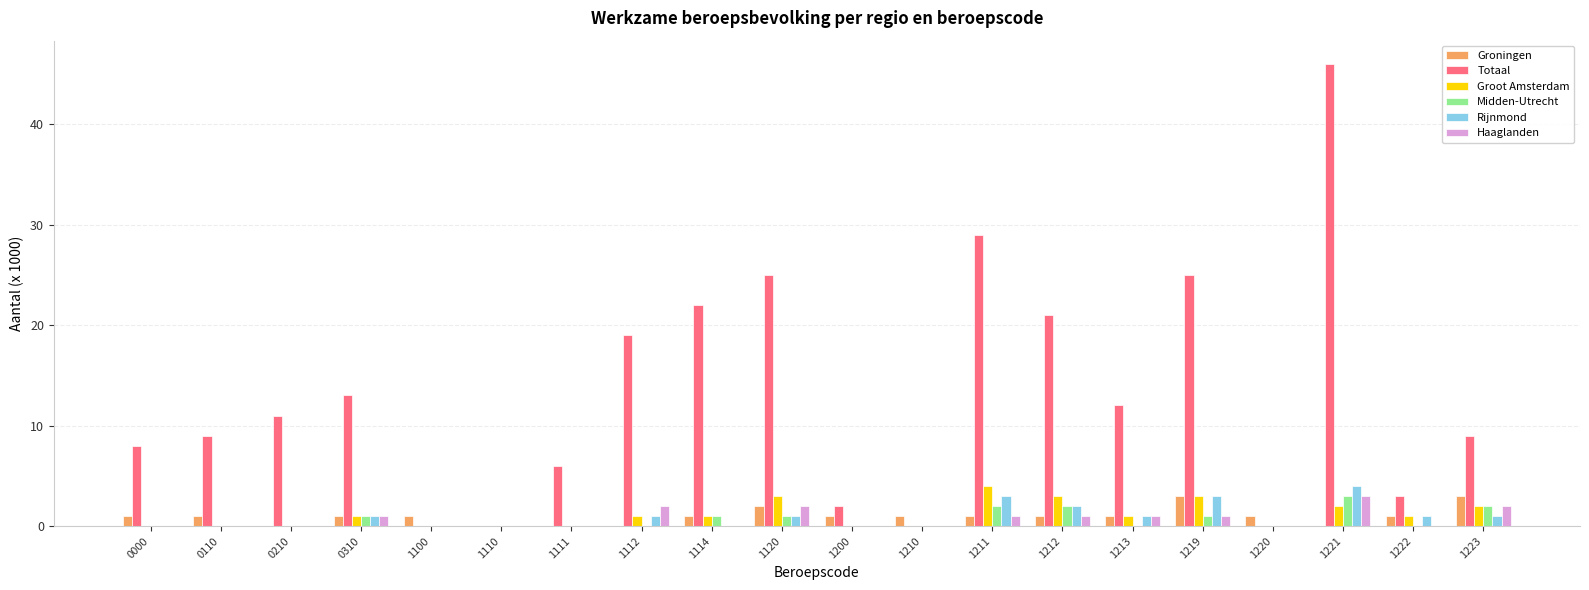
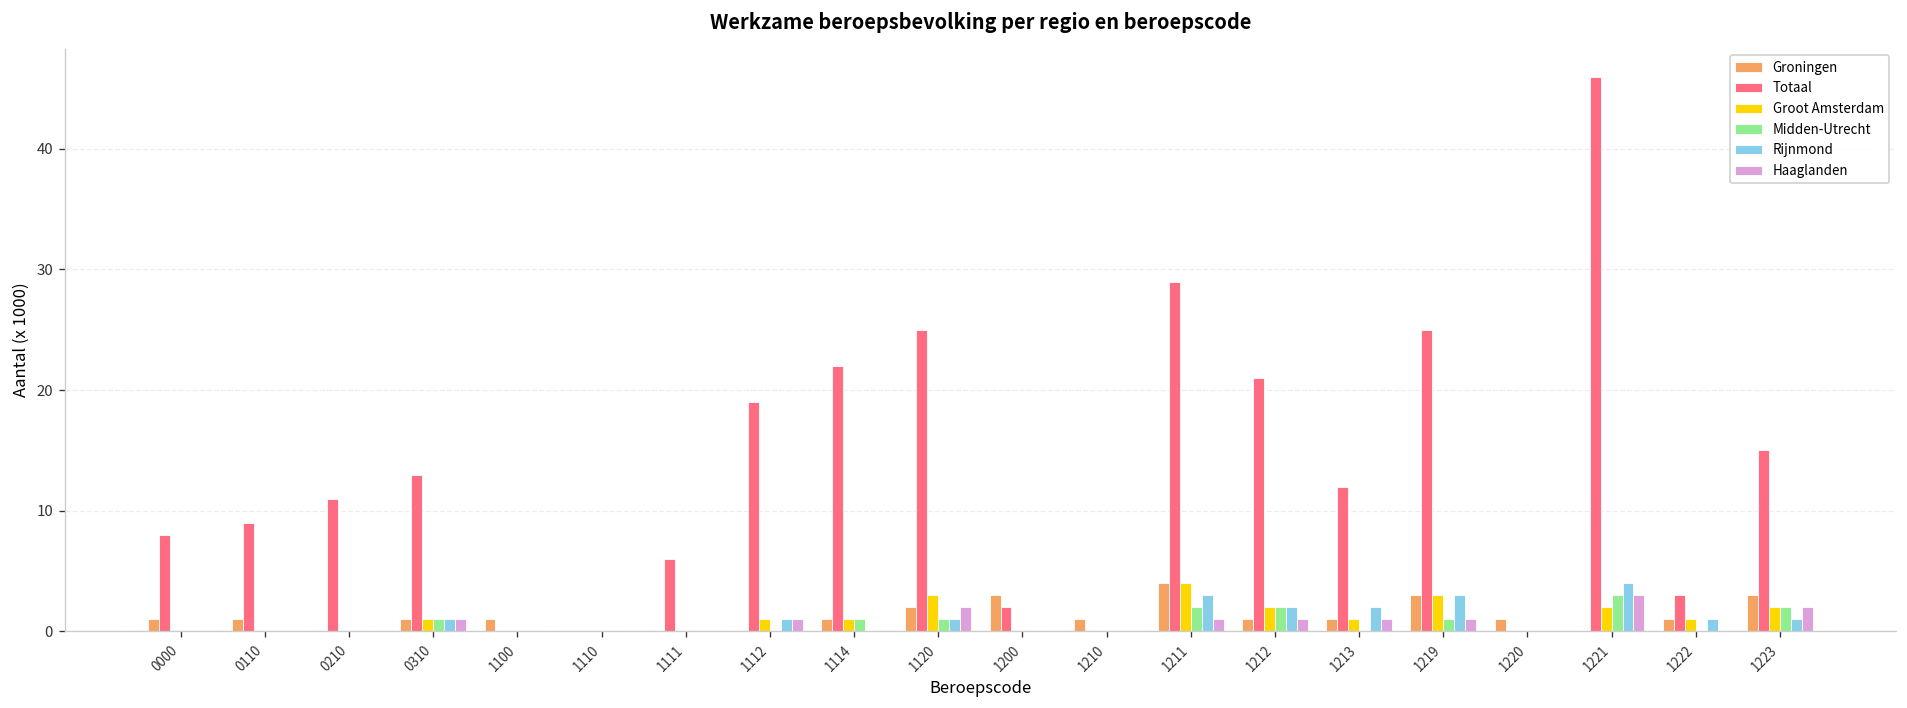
  {
    "Groningen": {
      "0000": 1,
      "0110": 1,
      "0210": 0,
      "0310": 1,
      "1100": 1,
      "1110": 0,
      "1111": 0,
      "1112": 0,
      "1114": 1,
      "1120": 2,
-     "1200": 1,
+     "1200": 3,
      "1210": 1,
-     "1211": 1,
+     "1211": 4,
      "1212": 1,
      "1213": 1,
      "1219": 3,
      "1220": 1,
      "1221": 0,
      "1222": 1,
      "1223": 3
    },
    "Totaal": {
      "0000": 8,
      "0110": 9,
      "0210": 11,
      "0310": 13,
      "1100": 0,
      "1110": 0,
      "1111": 6,
      "1112": 19,
      "1114": 22,
      "1120": 25,
      "1200": 2,
      "1210": 0,
      "1211": 29,
      "1212": 21,
      "1213": 12,
      "1219": 25,
      "1220": 0,
      "1221": 46,
      "1222": 3,
-     "1223": 9
+     "1223": 15
    },
    "Groot Amsterdam": {
      "0000": 0,
      "0110": 0,
      "0210": 0,
      "0310": 1,
      "1100": 0,
      "1110": 0,
      "1111": 0,
      "1112": 1,
      "1114": 1,
      "1120": 3,
      "1200": 0,
      "1210": 0,
      "1211": 4,
-     "1212": 3,
+     "1212": 2,
      "1213": 1,
      "1219": 3,
      "1220": 0,
      "1221": 2,
      "1222": 1,
      "1223": 2
    },
    "Midden-Utrecht": {
      "0000": 0,
      "0110": 0,
      "0210": 0,
      "0310": 1,
      "1100": 0,
      "1110": 0,
      "1111": 0,
      "1112": 0,
      "1114": 1,
      "1120": 1,
      "1200": 0,
      "1210": 0,
      "1211": 2,
      "1212": 2,
      "1213": 0,
      "1219": 1,
      "1220": 0,
      "1221": 3,
      "1222": 0,
      "1223": 2
    },
    "Rijnmond": {
      "0000": 0,
      "0110": 0,
      "0210": 0,
      "0310": 1,
      "1100": 0,
      "1110": 0,
      "1111": 0,
      "1112": 1,
      "1114": 0,
      "1120": 1,
      "1200": 0,
      "1210": 0,
      "1211": 3,
      "1212": 2,
-     "1213": 1,
+     "1213": 2,
      "1219": 3,
      "1220": 0,
      "1221": 4,
      "1222": 1,
      "1223": 1
    },
    "Haaglanden": {
      "0000": 0,
      "0110": 0,
      "0210": 0,
      "0310": 1,
      "1100": 0,
      "1110": 0,
      "1111": 0,
-     "1112": 2,
+     "1112": 1,
      "1114": 0,
      "1120": 2,
      "1200": 0,
      "1210": 0,
      "1211": 1,
      "1212": 1,
      "1213": 1,
      "1219": 1,
      "1220": 0,
      "1221": 3,
      "1222": 0,
      "1223": 2
    }
  }
